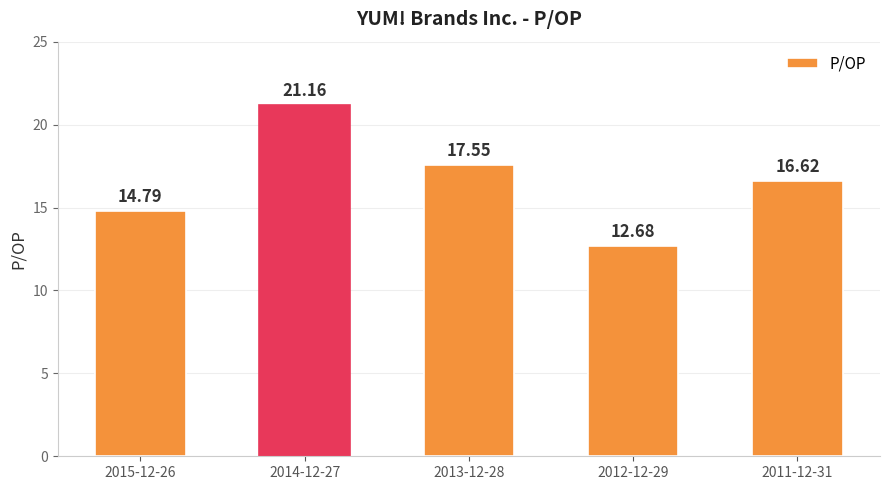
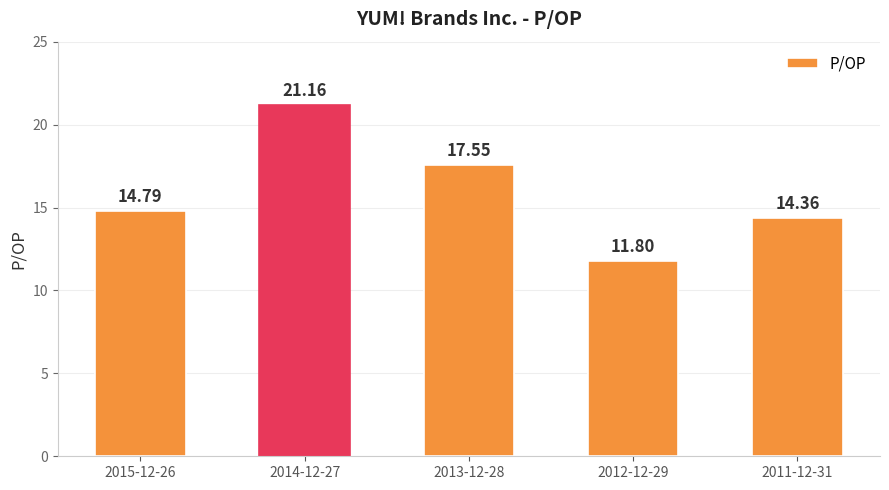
  {
    "2015-12-26": 14.79,
    "2014-12-27": 21.16,
    "2013-12-28": 17.55,
-   "2012-12-29": 12.68,
-   "2011-12-31": 16.62
+   "2012-12-29": 11.80,
+   "2011-12-31": 14.36
  }
